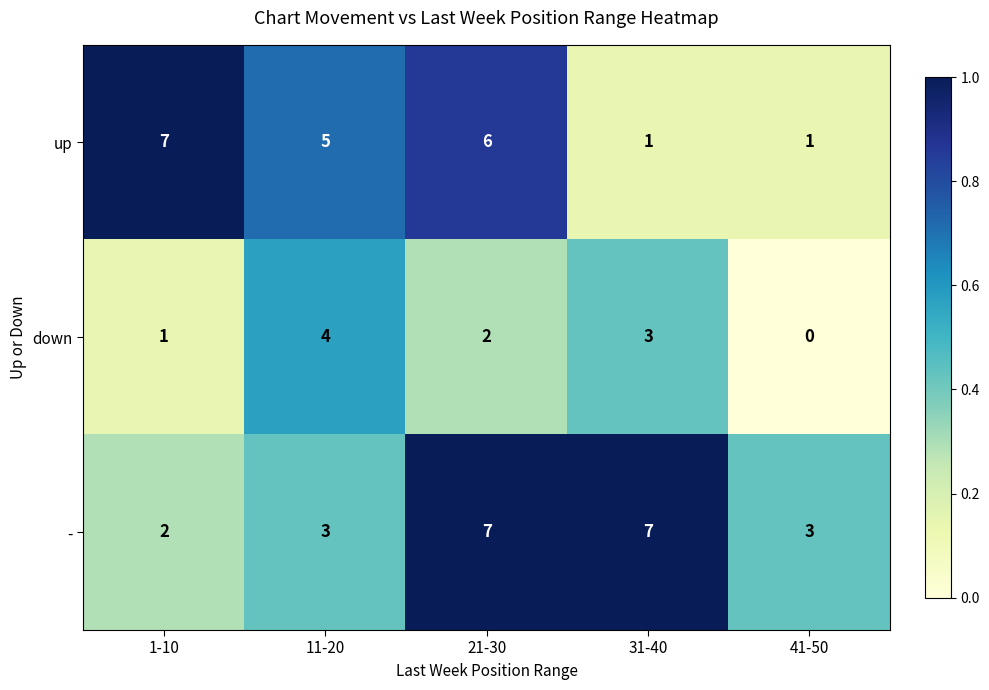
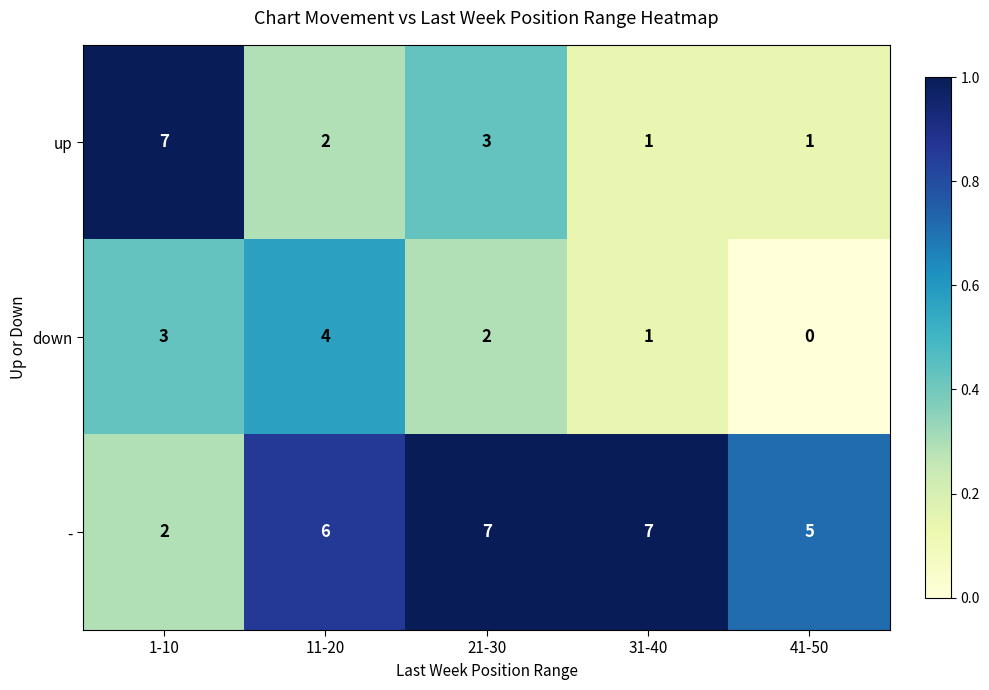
  {
    "up": {
      "1-10": 7,
-     "11-20": 5,
-     "21-30": 6,
+     "11-20": 2,
+     "21-30": 3,
      "31-40": 1,
      "41-50": 1
    },
    "down": {
-     "1-10": 1,
+     "1-10": 3,
      "11-20": 4,
      "21-30": 2,
-     "31-40": 3,
+     "31-40": 1,
      "41-50": 0
    },
    "-": {
      "1-10": 2,
-     "11-20": 3,
+     "11-20": 6,
      "21-30": 7,
      "31-40": 7,
-     "41-50": 3
+     "41-50": 5
    }
  }
